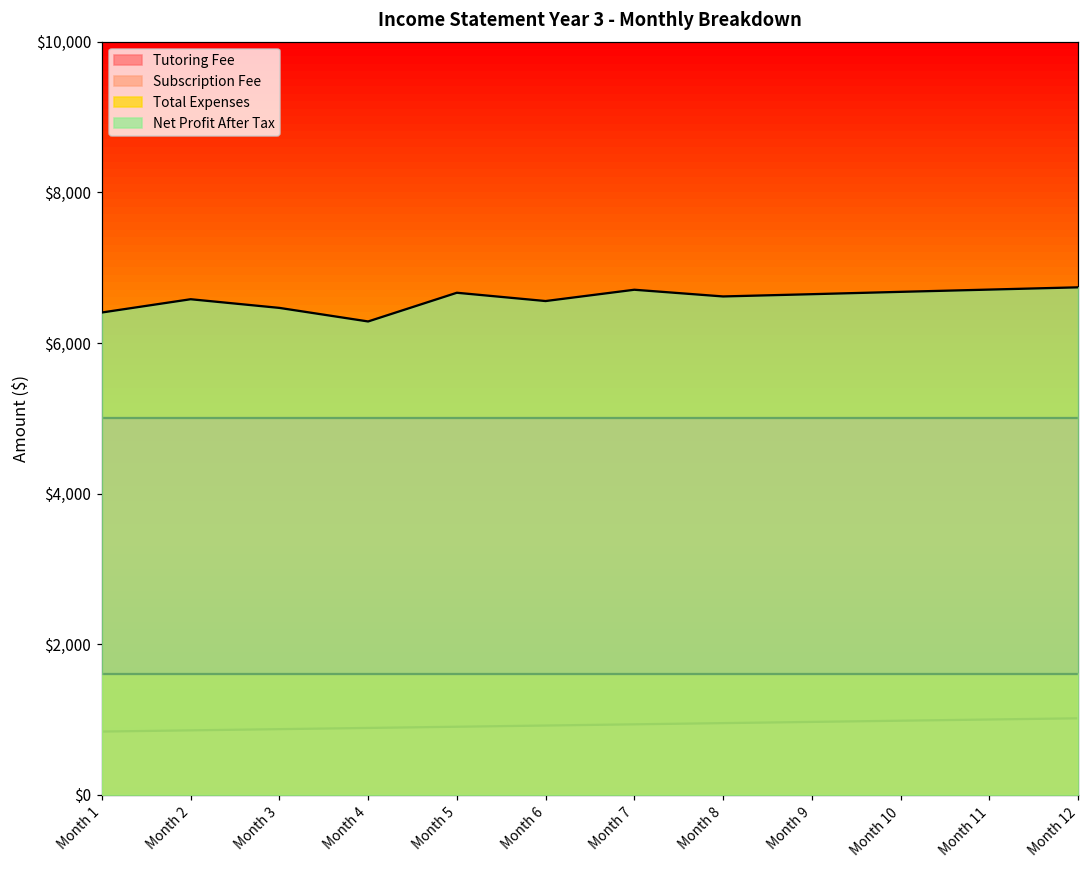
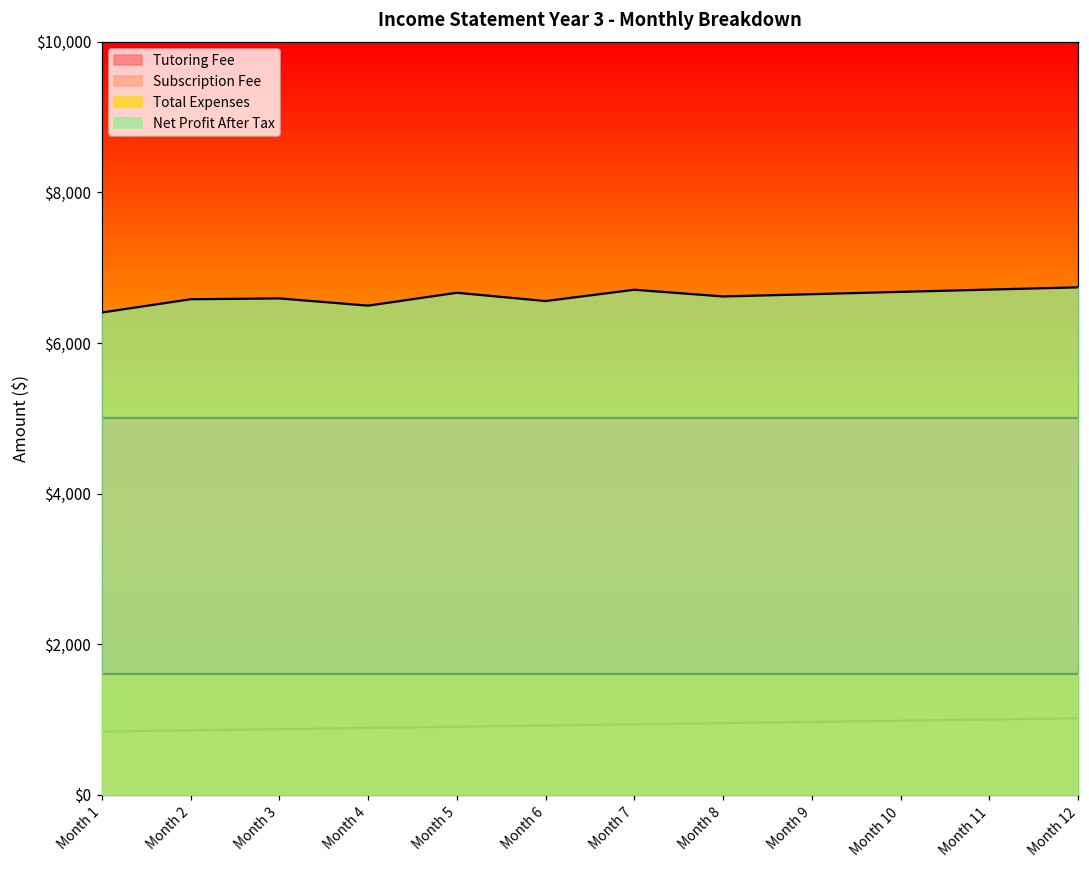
  {
    "Total Expenses": {
      "Month 1": "$1,600",
      "Month 2": "$1,600",
      "Month 3": "$1,600",
      "Month 4": "$1,600",
      "Month 5": "$1,600",
      "Month 6": "$1,600",
      "Month 7": "$1,600",
      "Month 8": "$1,600",
      "Month 9": "$1,600",
      "Month 10": "$1,600",
      "Month 11": "$1,600",
      "Month 12": "$1,600"
    },
    "Net Profit After Tax": {
      "Month 1": "$6,400",
      "Month 2": "$6,600",
-     "Month 3": "$6,500",
-     "Month 4": "$6,300",
+     "Month 3": "$6,600",
+     "Month 4": "$6,500",
      "Month 5": "$6,700",
      "Month 6": "$6,600",
      "Month 7": "$6,700",
      "Month 8": "$6,600",
      "Month 9": "$6,600",
      "Month 10": "$6,700",
      "Month 11": "$6,700",
      "Month 12": "$6,700"
    }
  }
